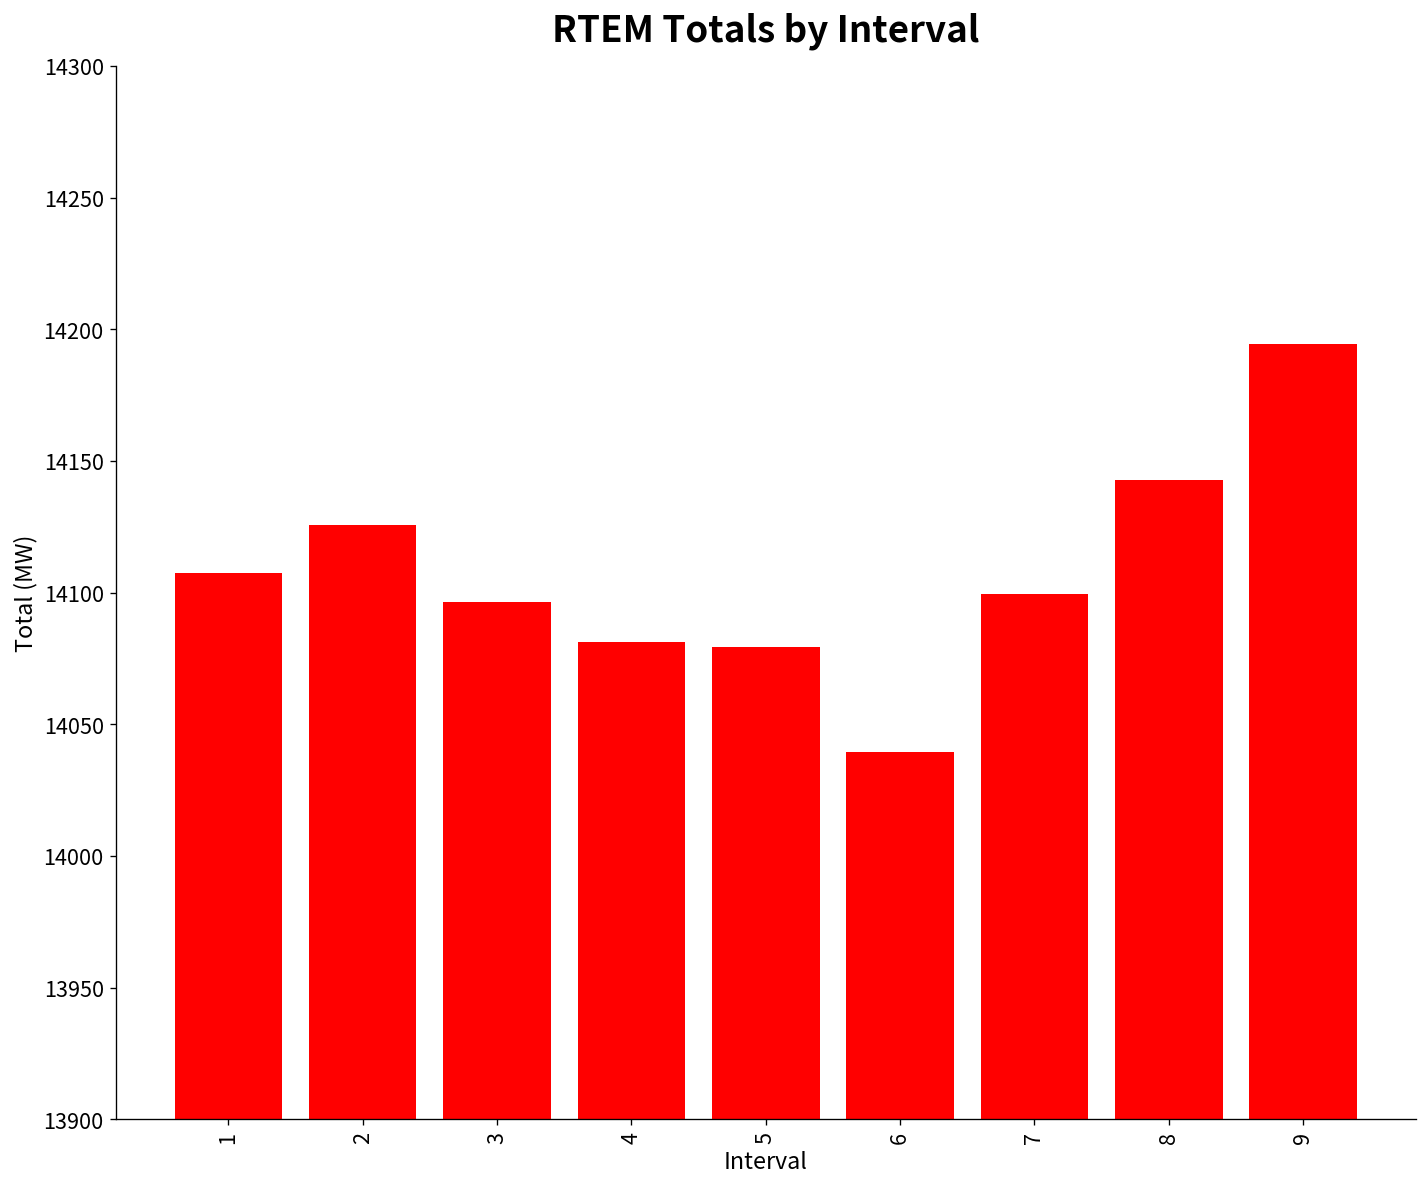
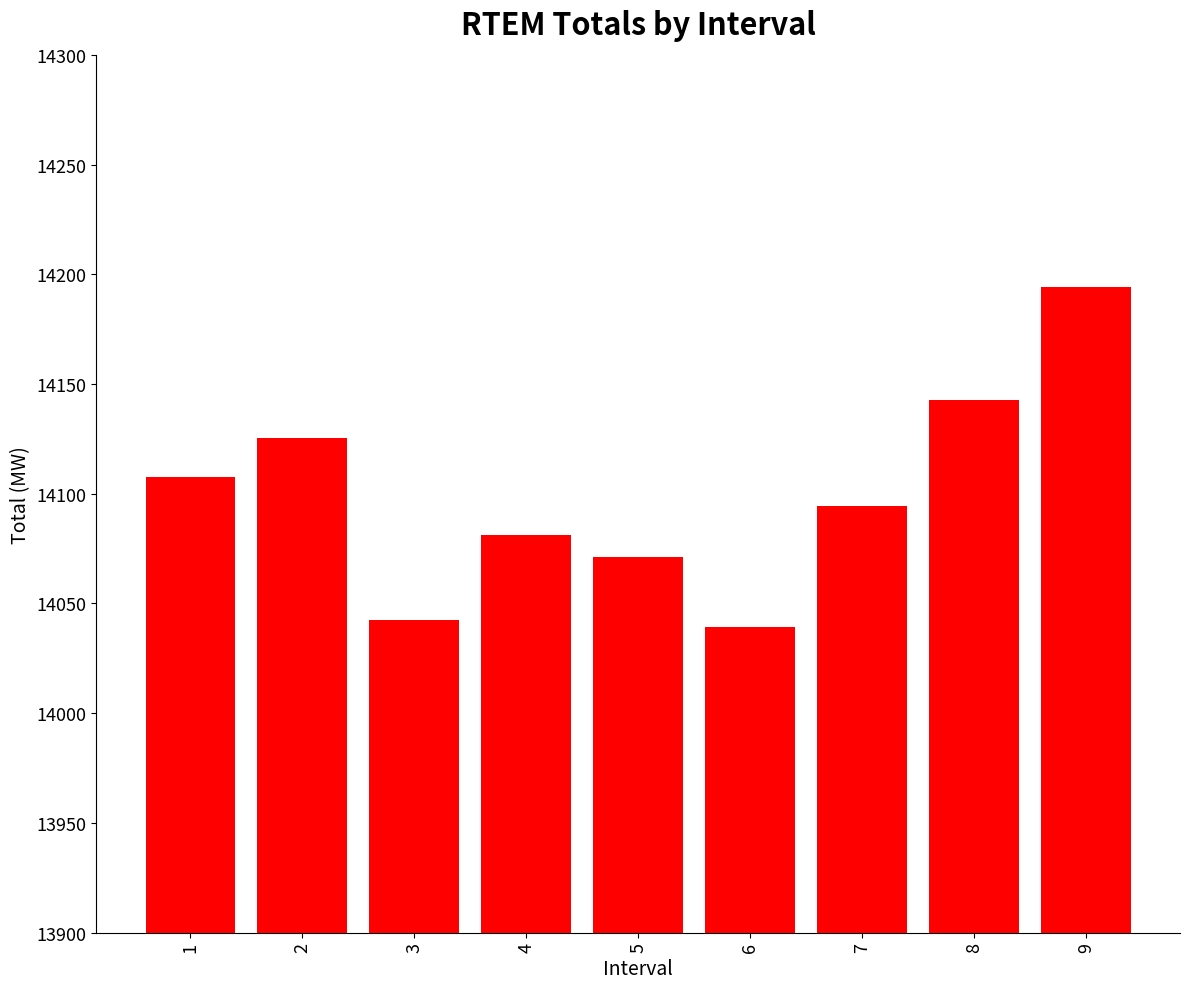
  {
    "1": 14107,
    "2": 14126,
-   "3": 14096,
+   "3": 14043,
    "4": 14081,
-   "5": 14079,
+   "5": 14071,
    "6": 14039,
-   "7": 14100,
+   "7": 14095,
    "8": 14143,
    "9": 14194
  }
